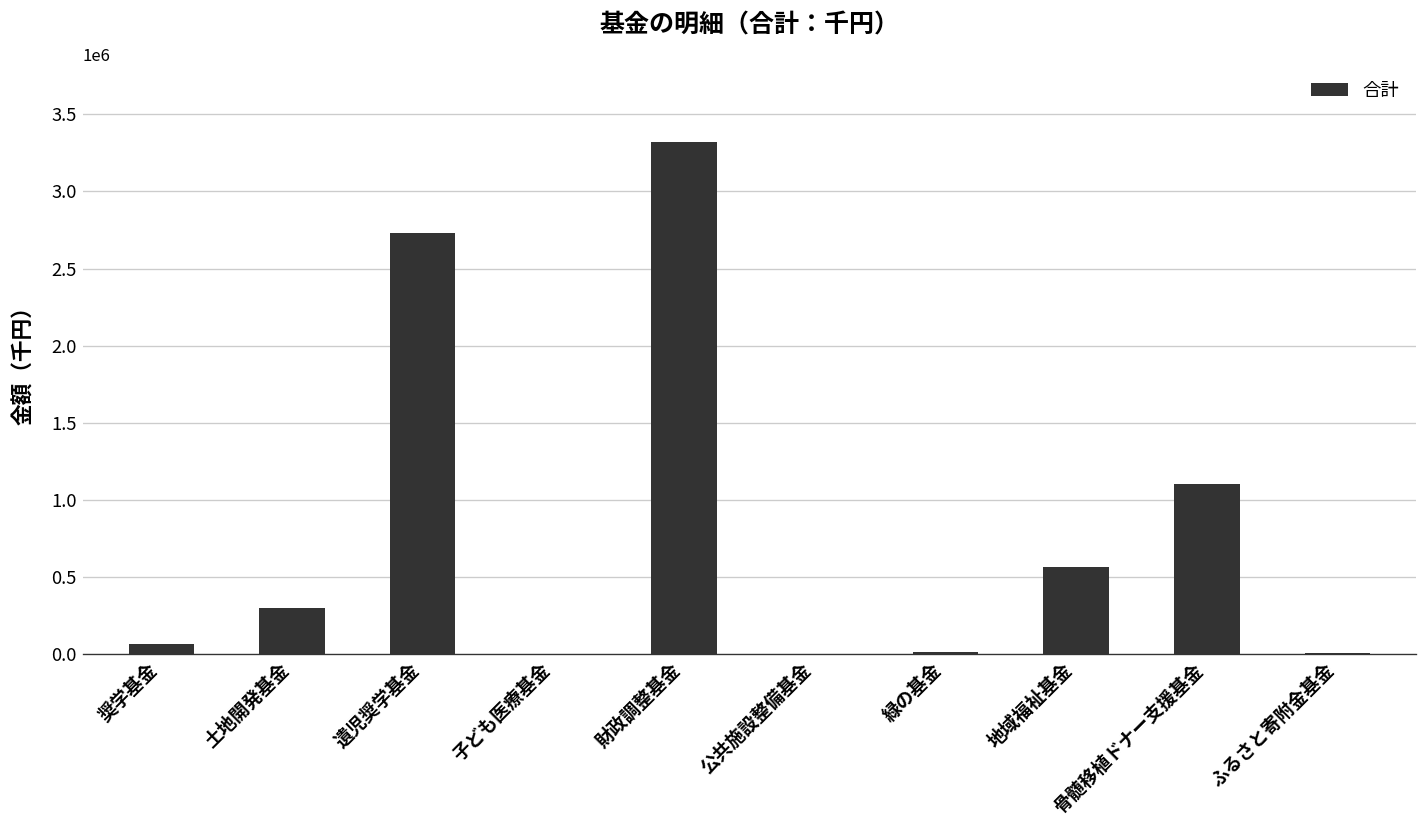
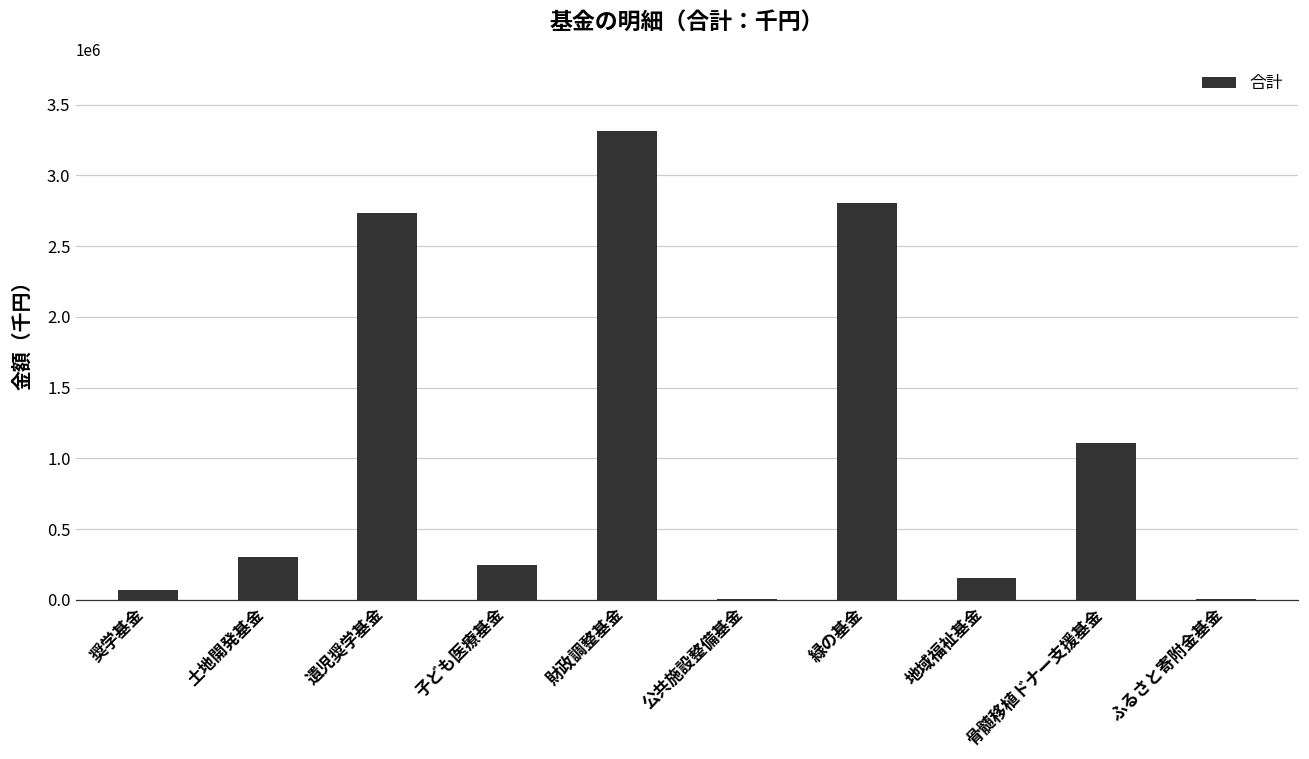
  {
    "奨学基金": 70000,
    "土地開発基金": 300000,
    "遺児奨学基金": 2730000,
-   "子ども医療基金": 0,
+   "子ども医療基金": 240000,
    "財政調整基金": 3320000,
-   "緑の基金": 10000,
-   "地域福祉基金": 560000,
+   "緑の基金": 2800000,
+   "地域福祉基金": 160000,
    "骨髄移植ドナー支援基金": 1110000
  }
